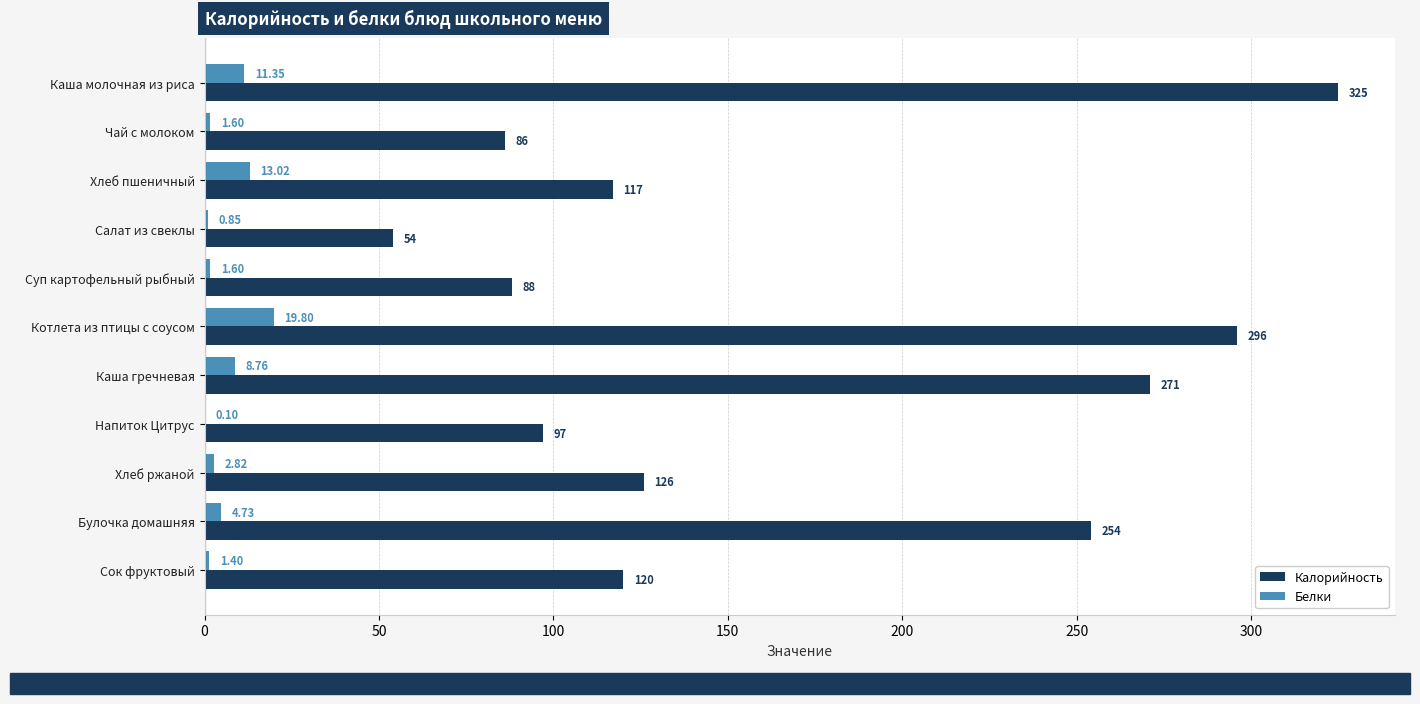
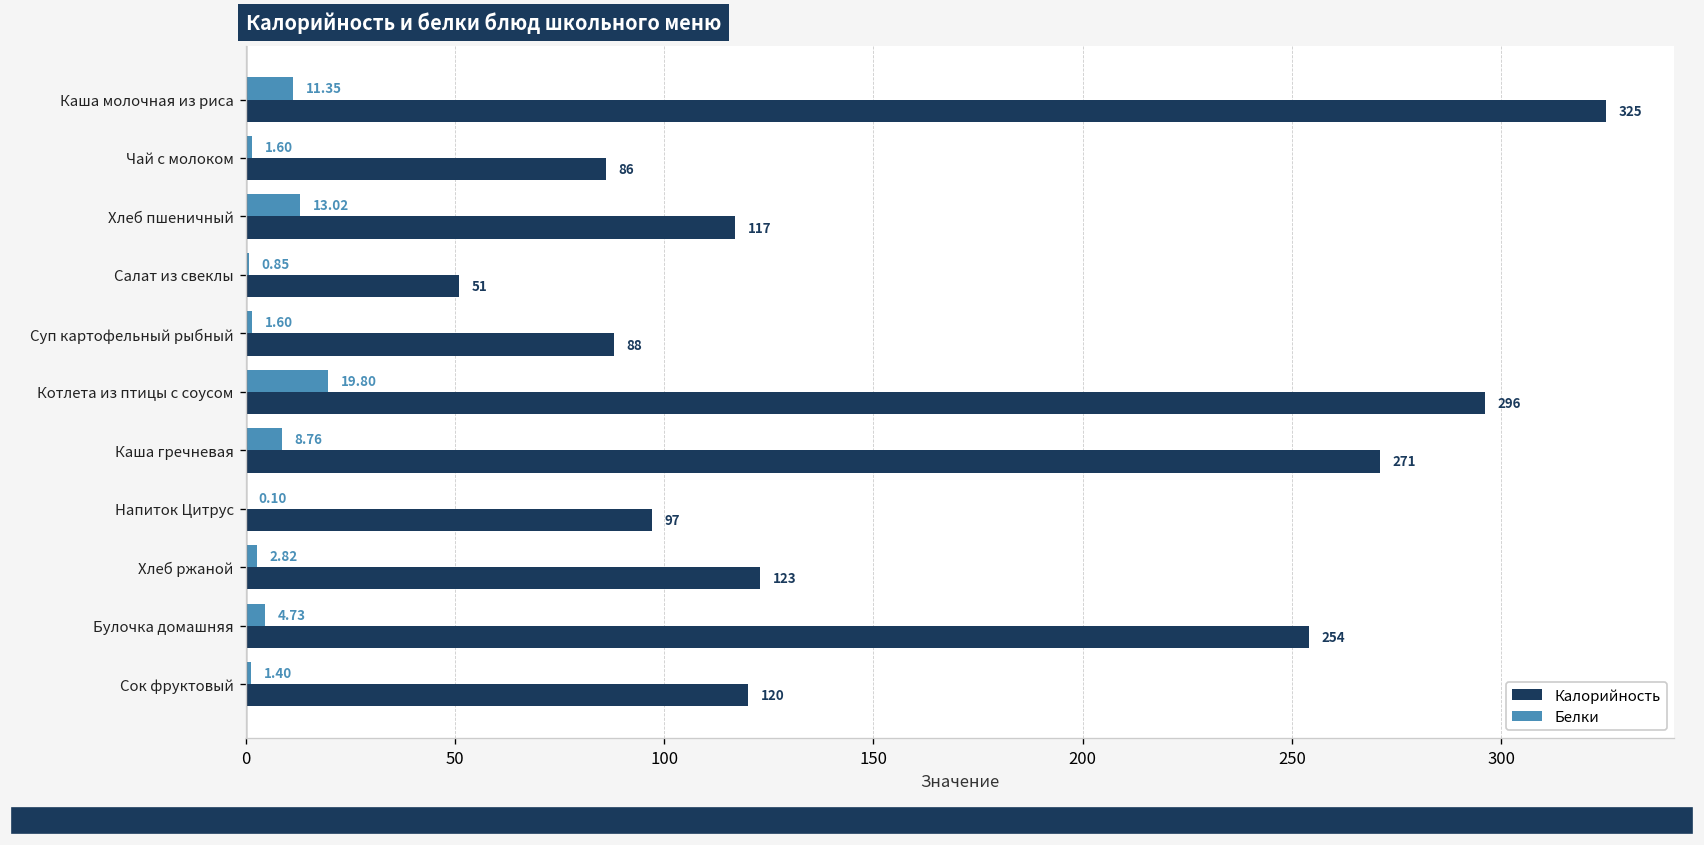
  {
    "Калорийность": {
      "Каша молочная из риса": 325,
      "Чай с молоком": 86,
      "Хлеб пшеничный": 117,
-     "Салат из свеклы": 54,
+     "Салат из свеклы": 51,
      "Суп картофельный рыбный": 88,
      "Котлета из птицы с соусом": 296,
      "Каша гречневая": 271,
      "Напиток Цитрус": 97,
-     "Хлеб ржаной": 126,
+     "Хлеб ржаной": 123,
      "Булочка домашняя": 254,
      "Сок фруктовый": 120
    },
    "Белки": {
      "Каша молочная из риса": 11.35,
      "Чай с молоком": 1.60,
      "Хлеб пшеничный": 13.02,
      "Салат из свеклы": 0.85,
      "Суп картофельный рыбный": 1.60,
      "Котлета из птицы с соусом": 19.80,
      "Каша гречневая": 8.76,
      "Напиток Цитрус": 0.10,
      "Хлеб ржаной": 2.82,
      "Булочка домашняя": 4.73,
      "Сок фруктовый": 1.40
    }
  }
